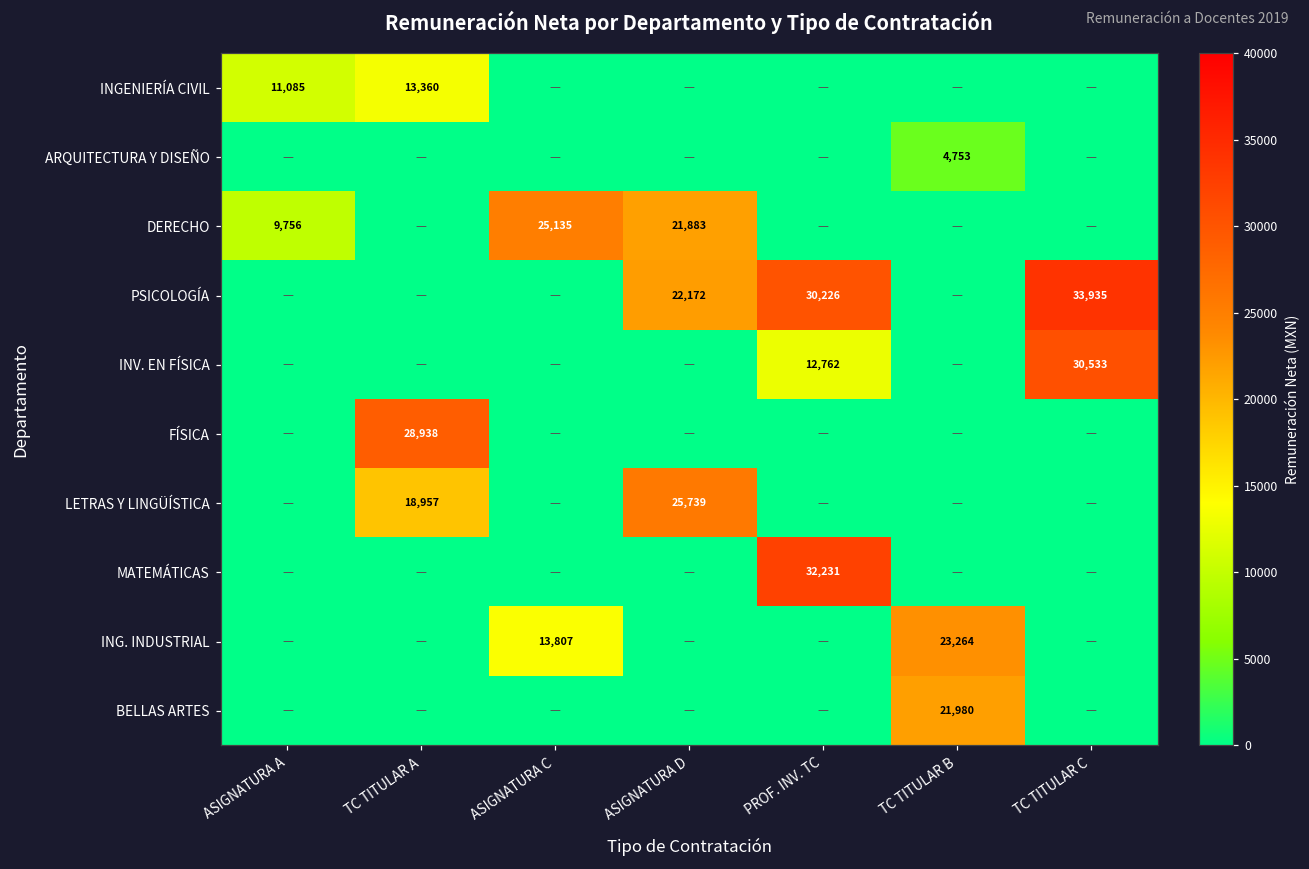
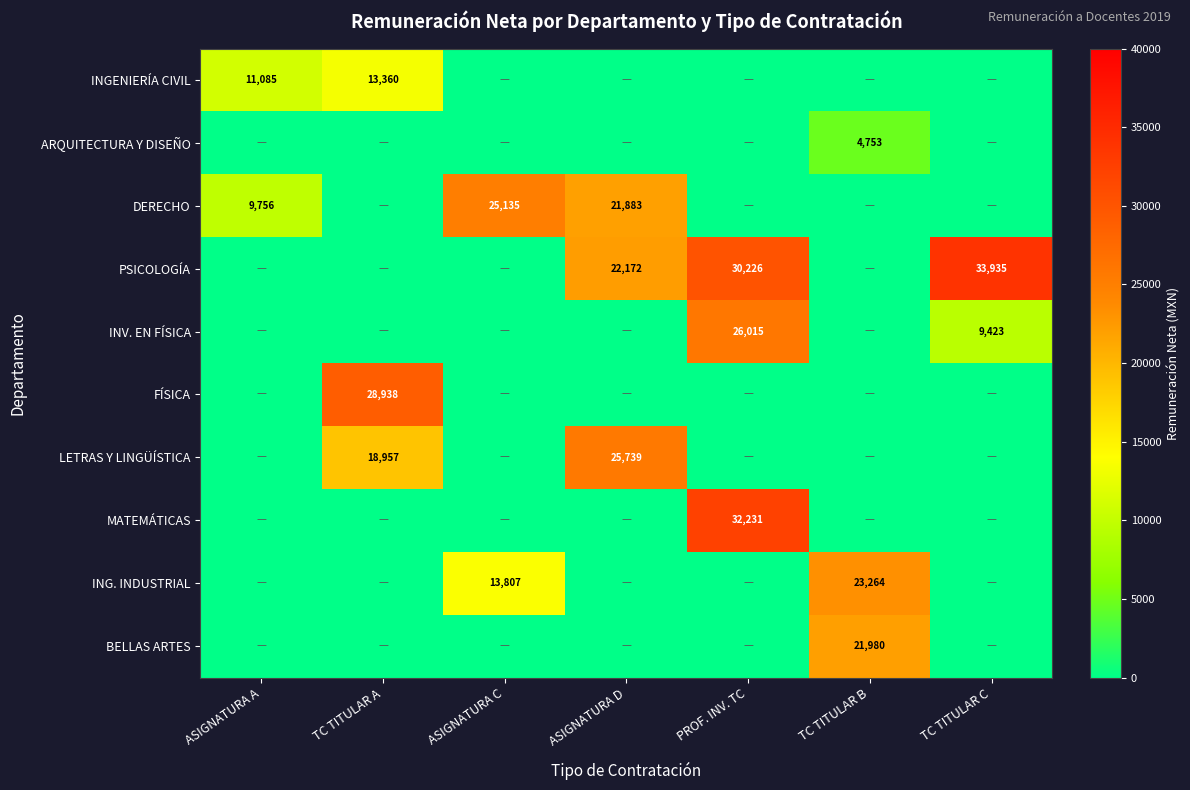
  {
    "INGENIERÍA CIVIL": {
      "ASIGNATURA A": "11,085",
      "TC TITULAR A": "13,360"
    },
    "ARQUITECTURA Y DISEÑO": {
      "TC TITULAR B": "4,753"
    },
    "DERECHO": {
      "ASIGNATURA A": "9,756",
      "ASIGNATURA C": "25,135",
      "ASIGNATURA D": "21,883"
    },
    "PSICOLOGÍA": {
      "ASIGNATURA D": "22,172",
      "PROF. INV. TC": "30,226",
      "TC TITULAR C": "33,935"
    },
    "INV. EN FÍSICA": {
-     "PROF. INV. TC": "12,762",
-     "TC TITULAR C": "30,533"
+     "PROF. INV. TC": "26,015",
+     "TC TITULAR C": "9,423"
    },
    "FÍSICA": {
      "TC TITULAR A": "28,938"
    },
    "LETRAS Y LINGÜÍSTICA": {
      "TC TITULAR A": "18,957",
      "ASIGNATURA D": "25,739"
    },
    "MATEMÁTICAS": {
      "PROF. INV. TC": "32,231"
    },
    "ING. INDUSTRIAL": {
      "ASIGNATURA C": "13,807",
      "TC TITULAR B": "23,264"
    },
    "BELLAS ARTES": {
      "TC TITULAR B": "21,980"
    }
  }
